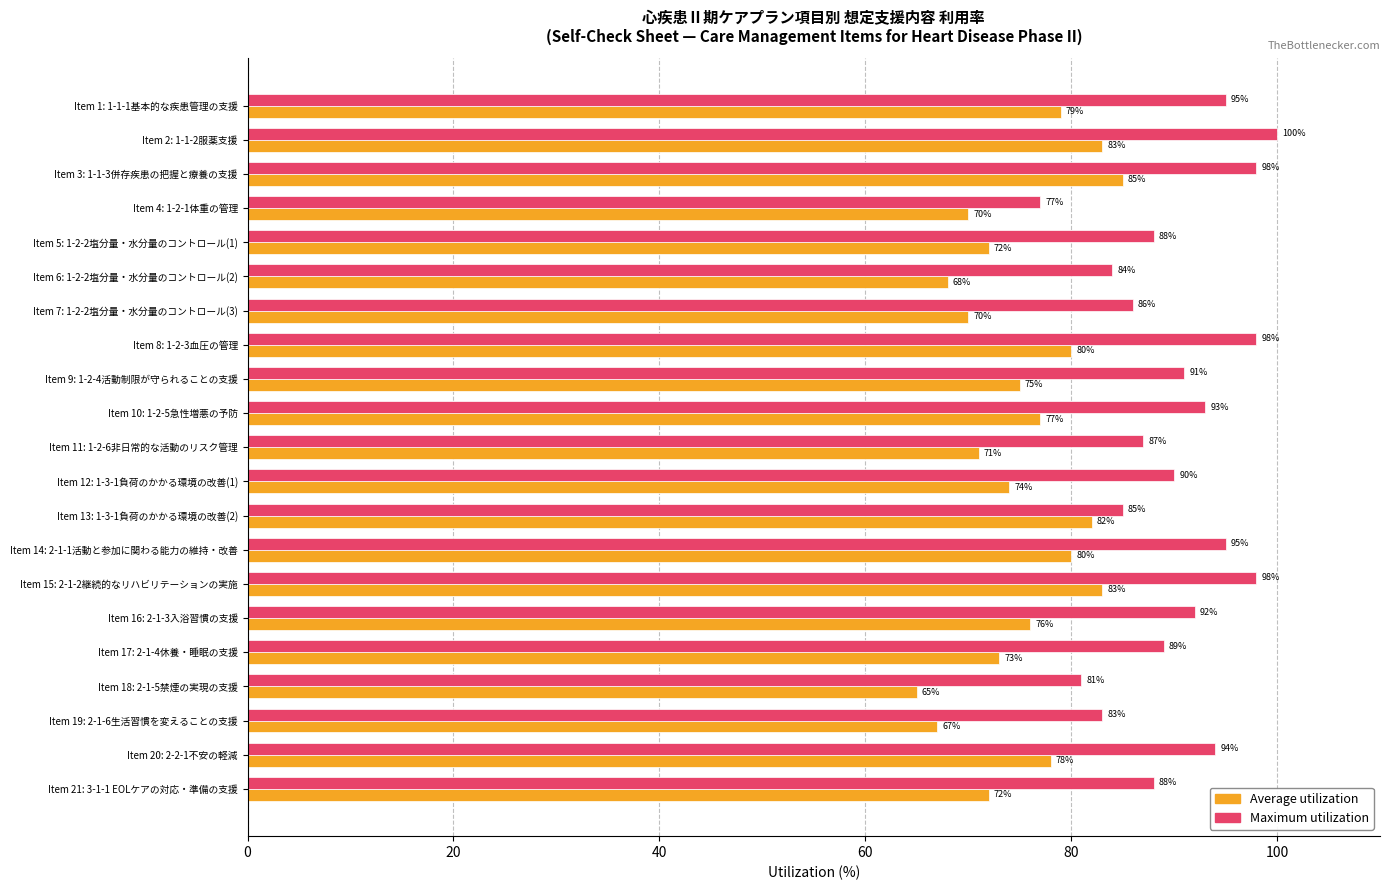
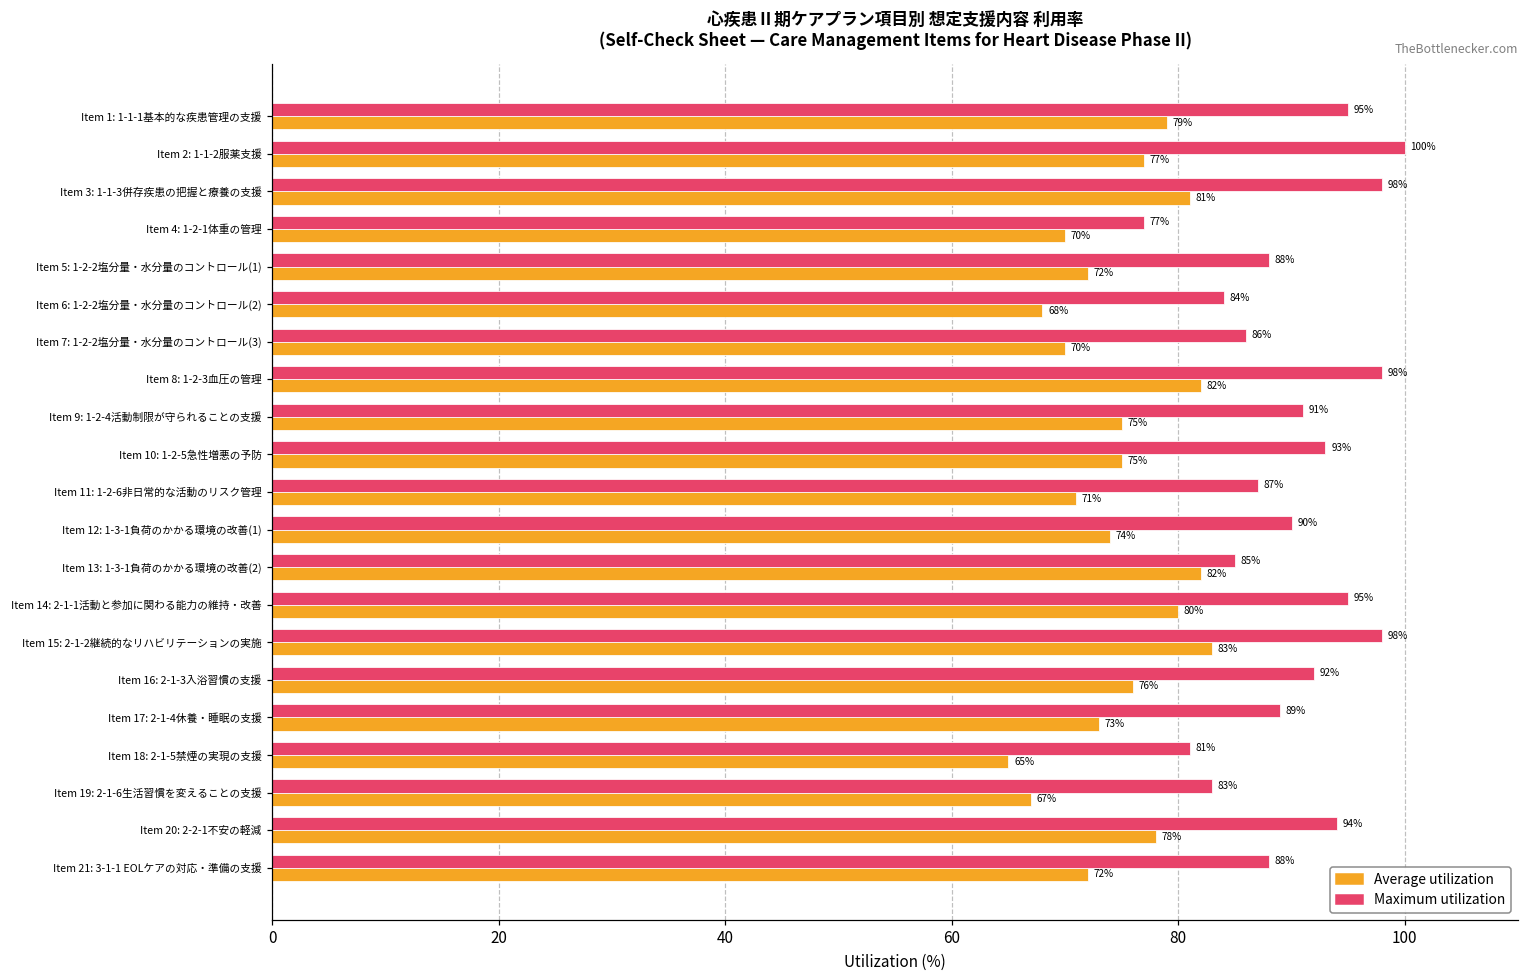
  {
    "Average utilization": {
      "Item 1: 1-1-1基本的な疾患管理の支援": "79%",
-     "Item 2: 1-1-2服薬支援": "83%",
-     "Item 3: 1-1-3併存疾患の把握と療養の支援": "85%",
+     "Item 2: 1-1-2服薬支援": "77%",
+     "Item 3: 1-1-3併存疾患の把握と療養の支援": "81%",
      "Item 4: 1-2-1体重の管理": "70%",
      "Item 5: 1-2-2塩分量・水分量のコントロール(1)": "72%",
      "Item 6: 1-2-2塩分量・水分量のコントロール(2)": "68%",
      "Item 7: 1-2-2塩分量・水分量のコントロール(3)": "70%",
-     "Item 8: 1-2-3血圧の管理": "80%",
+     "Item 8: 1-2-3血圧の管理": "82%",
      "Item 9: 1-2-4活動制限が守られることの支援": "75%",
-     "Item 10: 1-2-5急性増悪の予防": "77%",
+     "Item 10: 1-2-5急性増悪の予防": "75%",
      "Item 11: 1-2-6非日常的な活動のリスク管理": "71%",
      "Item 12: 1-3-1負荷のかかる環境の改善(1)": "74%",
      "Item 13: 1-3-1負荷のかかる環境の改善(2)": "82%",
      "Item 14: 2-1-1活動と参加に関わる能力の維持・改善": "80%",
      "Item 15: 2-1-2継続的なリハビリテーションの実施": "83%",
      "Item 16: 2-1-3入浴習慣の支援": "76%",
      "Item 17: 2-1-4休養・睡眠の支援": "73%",
      "Item 18: 2-1-5禁煙の実現の支援": "65%",
      "Item 19: 2-1-6生活習慣を変えることの支援": "67%",
      "Item 20: 2-2-1不安の軽減": "78%",
      "Item 21: 3-1-1 EOLケアの対応・準備の支援": "72%"
    },
    "Maximum utilization": {
      "Item 1: 1-1-1基本的な疾患管理の支援": "95%",
      "Item 2: 1-1-2服薬支援": "100%",
      "Item 3: 1-1-3併存疾患の把握と療養の支援": "98%",
      "Item 4: 1-2-1体重の管理": "77%",
      "Item 5: 1-2-2塩分量・水分量のコントロール(1)": "88%",
      "Item 6: 1-2-2塩分量・水分量のコントロール(2)": "84%",
      "Item 7: 1-2-2塩分量・水分量のコントロール(3)": "86%",
      "Item 8: 1-2-3血圧の管理": "98%",
      "Item 9: 1-2-4活動制限が守られることの支援": "91%",
      "Item 10: 1-2-5急性増悪の予防": "93%",
      "Item 11: 1-2-6非日常的な活動のリスク管理": "87%",
      "Item 12: 1-3-1負荷のかかる環境の改善(1)": "90%",
      "Item 13: 1-3-1負荷のかかる環境の改善(2)": "85%",
      "Item 14: 2-1-1活動と参加に関わる能力の維持・改善": "95%",
      "Item 15: 2-1-2継続的なリハビリテーションの実施": "98%",
      "Item 16: 2-1-3入浴習慣の支援": "92%",
      "Item 17: 2-1-4休養・睡眠の支援": "89%",
      "Item 18: 2-1-5禁煙の実現の支援": "81%",
      "Item 19: 2-1-6生活習慣を変えることの支援": "83%",
      "Item 20: 2-2-1不安の軽減": "94%",
      "Item 21: 3-1-1 EOLケアの対応・準備の支援": "88%"
    }
  }
